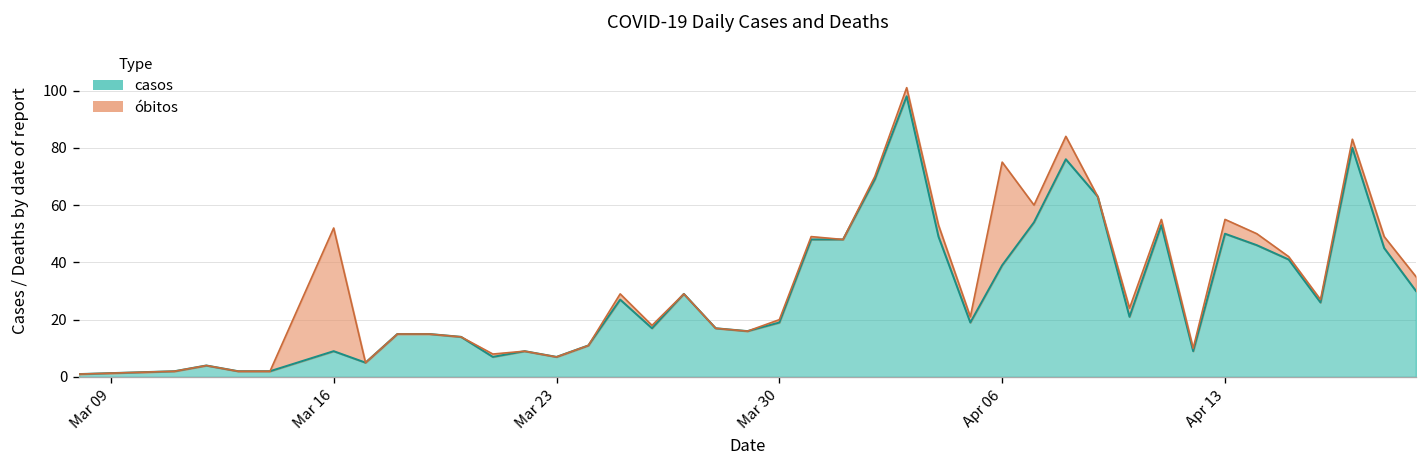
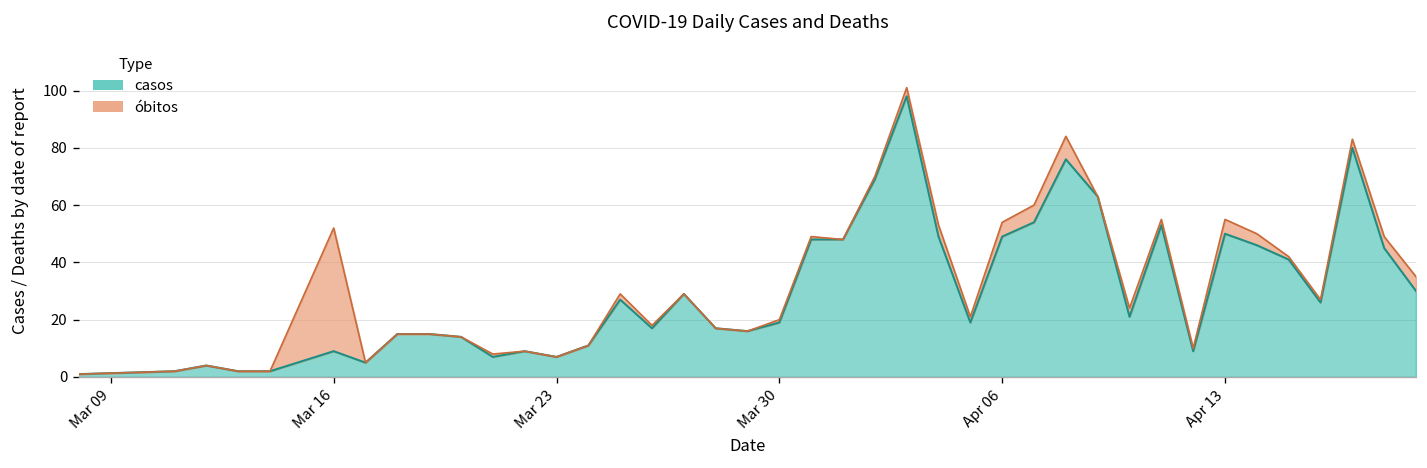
  {
    "casos": {
      "Mar 16": 9,
-     "Apr 06": 39,
+     "Apr 06": 49,
      "Apr 13": 50
    },
    "óbitos": {
      "Mar 16": 43,
-     "Apr 06": 36,
+     "Apr 06": 5,
      "Apr 13": 5
    }
  }
